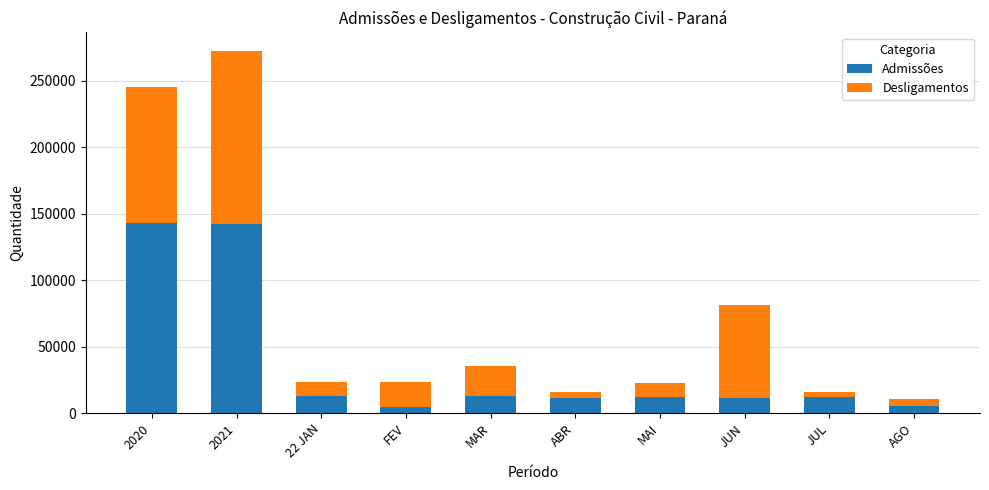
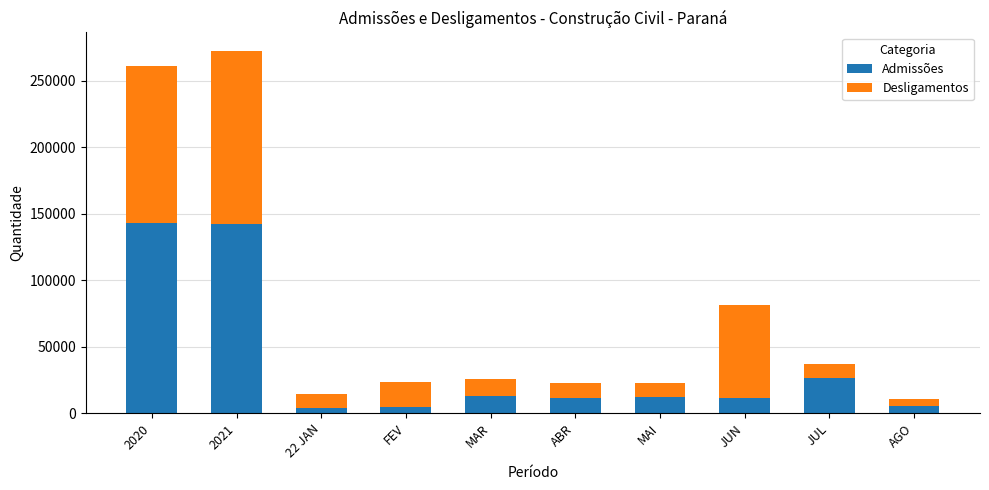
  {
    "Admissões": {
      "2020": 143000,
      "2021": 143000,
-     "22 JAN": 13000,
+     "22 JAN": 4000,
      "FEV": 5000,
      "MAR": 13000,
      "ABR": 11000,
      "MAI": 12000,
      "JUN": 11000,
-     "JUL": 12000,
+     "JUL": 26000,
      "AGO": 6000
    },
    "Desligamentos": {
-     "2020": 103000,
+     "2020": 119000,
      "2021": 130000,
      "22 JAN": 10000,
      "FEV": 19000,
-     "MAR": 23000,
-     "ABR": 5000,
+     "MAR": 13000,
+     "ABR": 11000,
      "MAI": 10000,
      "JUN": 70000,
-     "JUL": 4000,
+     "JUL": 11000,
      "AGO": 5000
    }
  }
